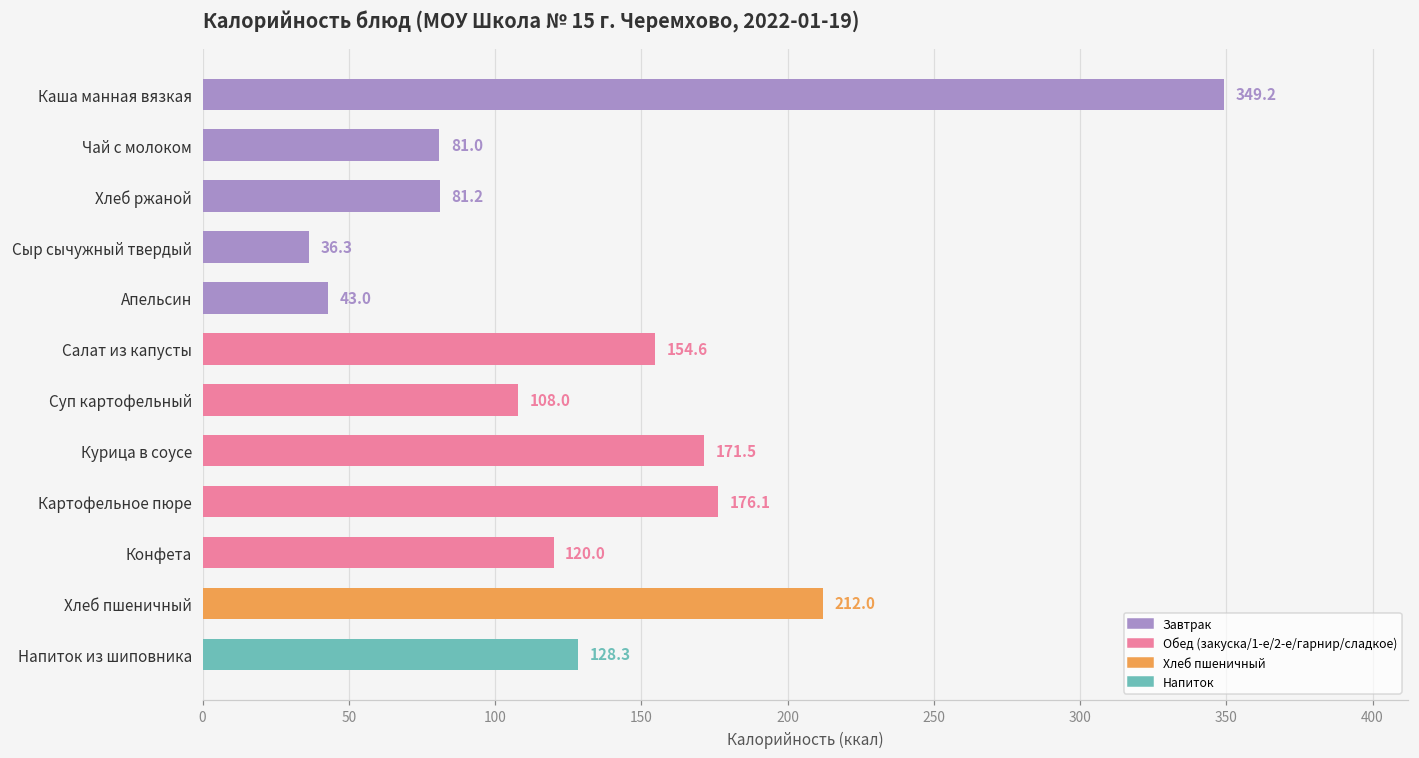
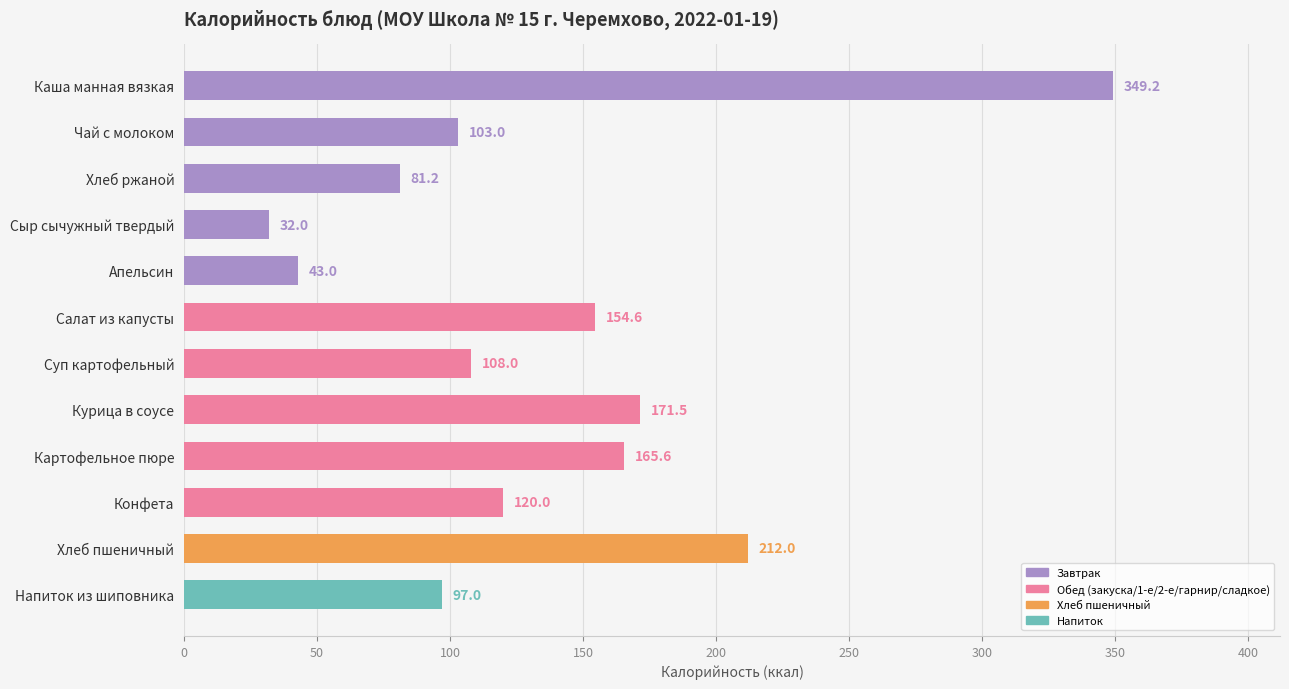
  {
    "Каша манная вязкая": 349.2,
-   "Чай с молоком": 81.0,
+   "Чай с молоком": 103.0,
    "Хлеб ржаной": 81.2,
-   "Сыр сычужный твердый": 36.3,
+   "Сыр сычужный твердый": 32.0,
    "Апельсин": 43.0,
    "Салат из капусты": 154.6,
    "Суп картофельный": 108.0,
    "Курица в соусе": 171.5,
-   "Картофельное пюре": 176.1,
+   "Картофельное пюре": 165.6,
    "Конфета": 120.0,
    "Хлеб пшеничный": 212.0,
-   "Напиток из шиповника": 128.3
+   "Напиток из шиповника": 97.0
  }
